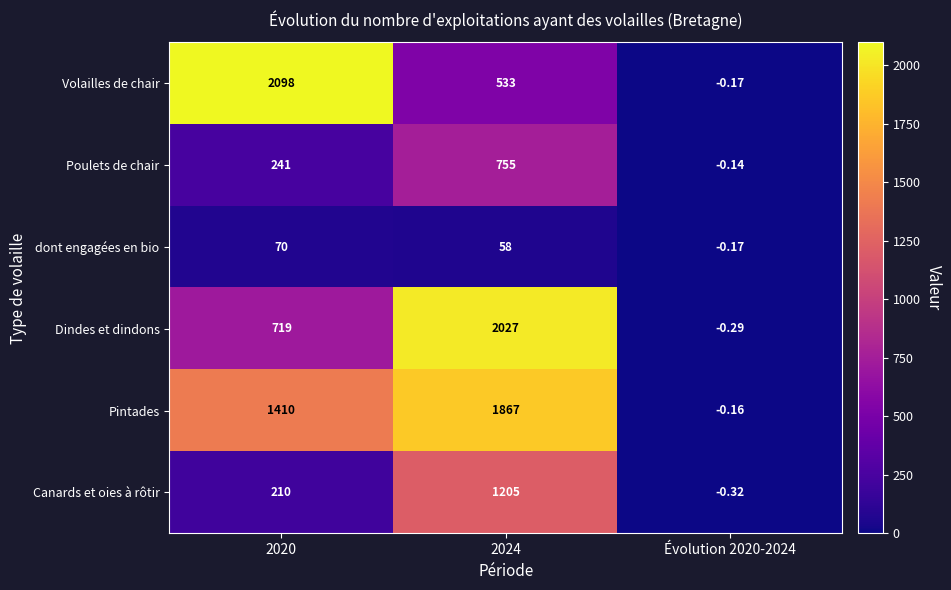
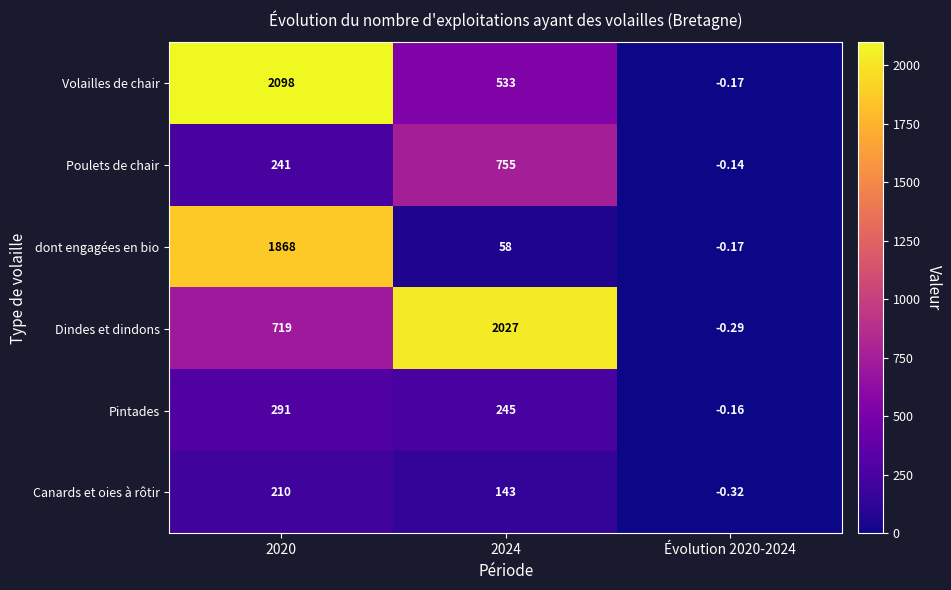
  {
    "Volailles de chair": {
      "2020": 2098,
      "2024": 533,
      "Évolution 2020-2024": -0.17
    },
    "Poulets de chair": {
      "2020": 241,
      "2024": 755,
      "Évolution 2020-2024": -0.14
    },
    "dont engagées en bio": {
-     "2020": 70,
+     "2020": 1868,
      "2024": 58,
      "Évolution 2020-2024": -0.17
    },
    "Dindes et dindons": {
      "2020": 719,
      "2024": 2027,
      "Évolution 2020-2024": -0.29
    },
    "Pintades": {
-     "2020": 1410,
-     "2024": 1867,
+     "2020": 291,
+     "2024": 245,
      "Évolution 2020-2024": -0.16
    },
    "Canards et oies à rôtir": {
      "2020": 210,
-     "2024": 1205,
+     "2024": 143,
      "Évolution 2020-2024": -0.32
    }
  }
